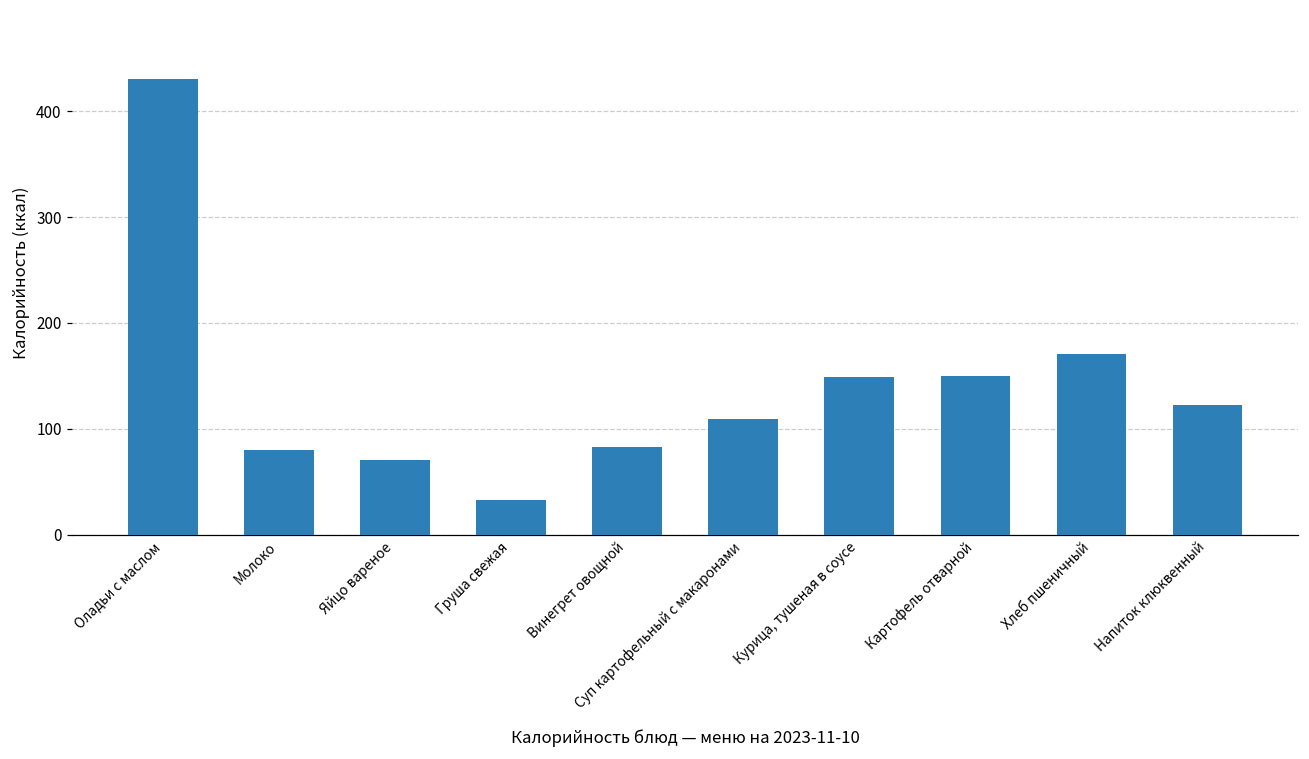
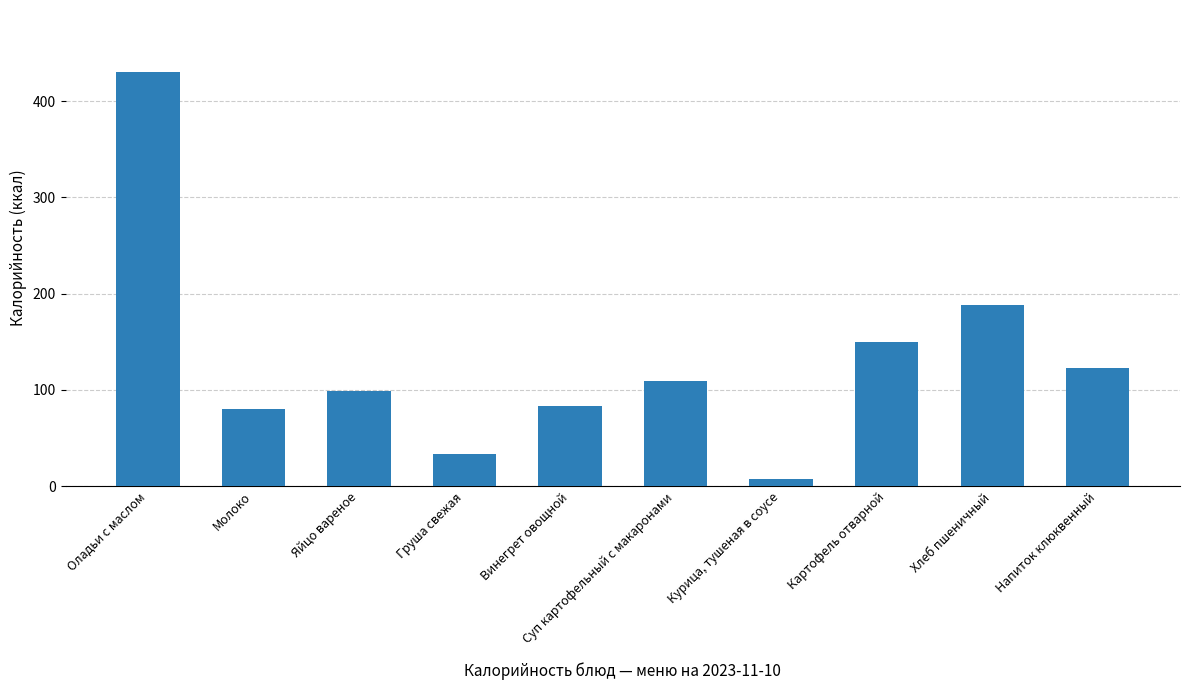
  {
    "Оладьи с маслом": 430,
    "Молоко": 80,
-   "Яйцо вареное": 70,
+   "Яйцо вареное": 100,
    "Груша свежая": 30,
    "Винегрет овощной": 80,
    "Суп картофельный с макаронами": 110,
-   "Курица, тушеная в соусе": 150,
+   "Курица, тушеная в соусе": 10,
    "Картофель отварной": 150,
-   "Хлеб пшеничный": 170,
+   "Хлеб пшеничный": 190,
    "Напиток клюквенный": 120
  }
